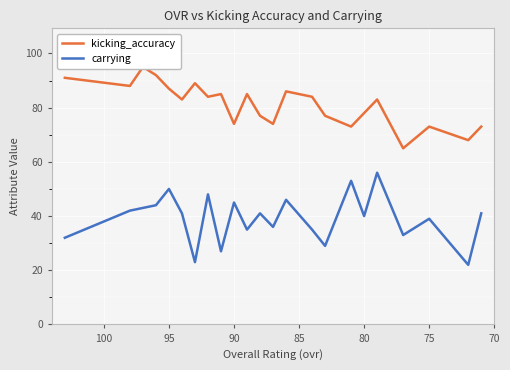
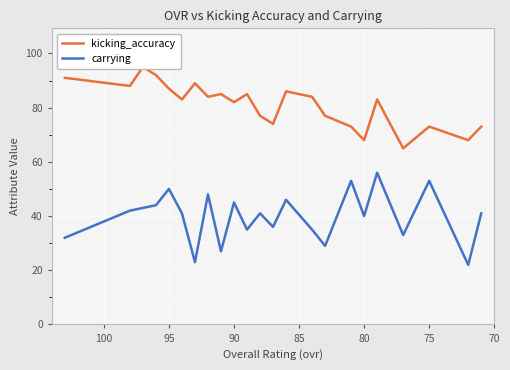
  {
    "kicking_accuracy": {
      "95": 87,
-     "90": 74,
-     "80": 78,
+     "90": 82,
+     "80": 68,
      "75": 73
    },
    "carrying": {
      "95": 50,
      "90": 45,
      "80": 40,
-     "75": 39
+     "75": 53
    }
  }
